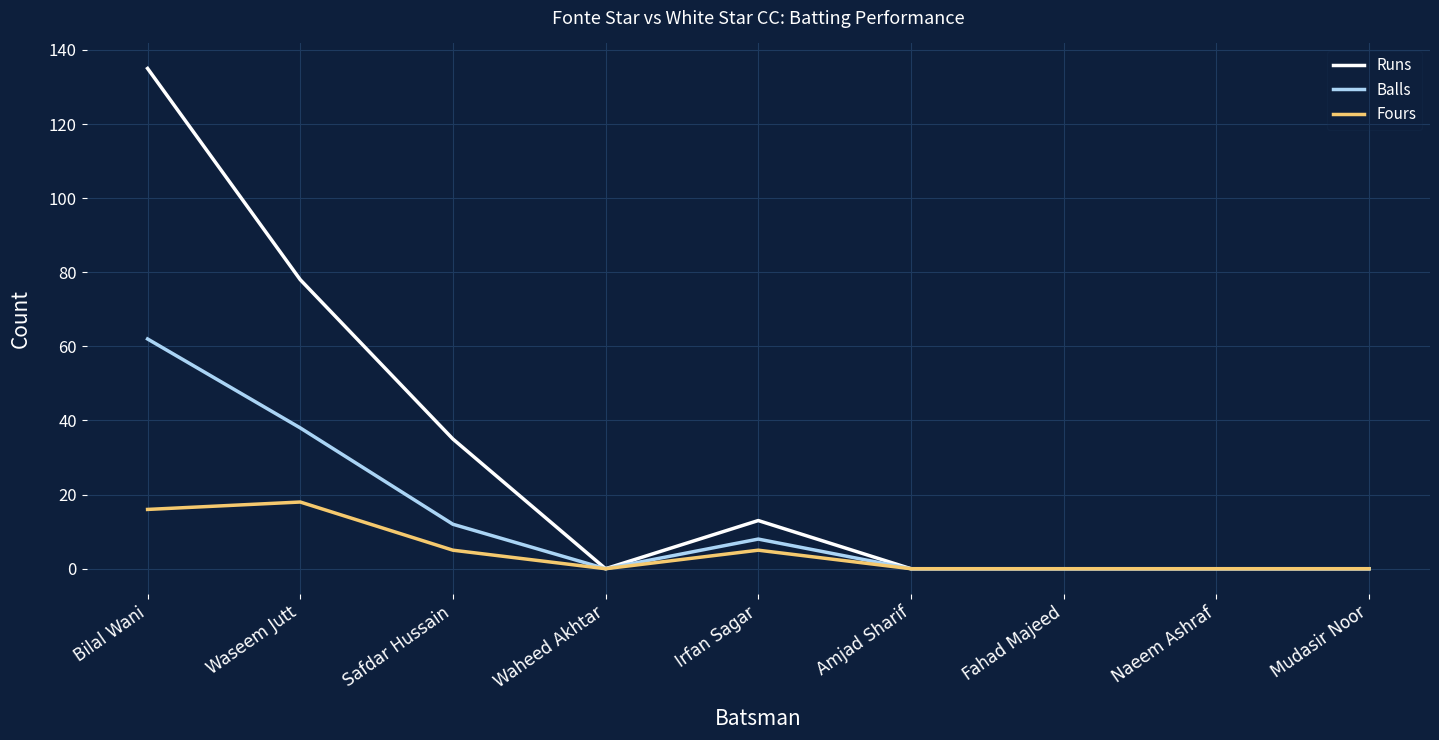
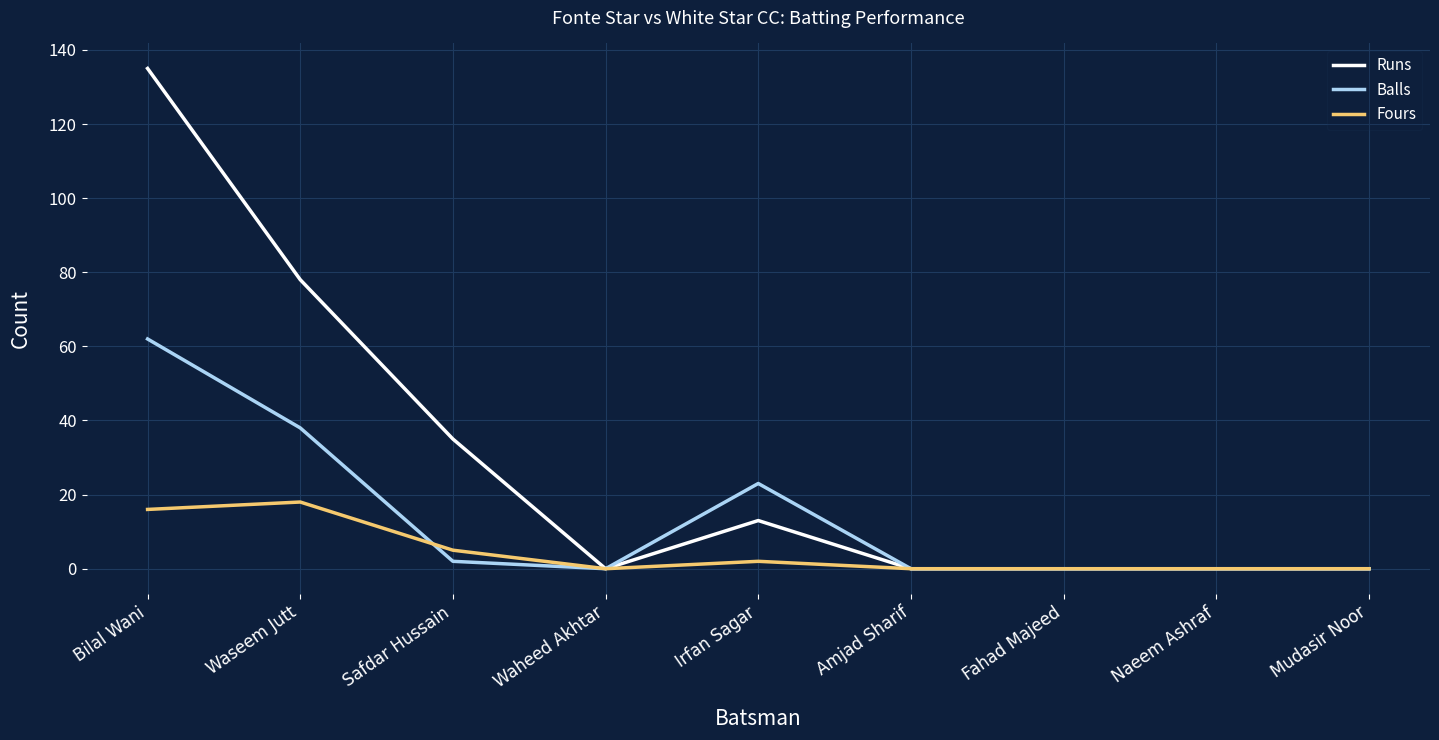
  {
    "Runs": {
      "Bilal Wani": 135,
      "Waseem Jutt": 78,
      "Safdar Hussain": 35,
      "Irfan Sagar": 13
    },
    "Balls": {
      "Bilal Wani": 62,
      "Waseem Jutt": 38,
-     "Safdar Hussain": 12,
-     "Irfan Sagar": 8
+     "Safdar Hussain": 2,
+     "Irfan Sagar": 23
    },
    "Fours": {
      "Bilal Wani": 16,
      "Waseem Jutt": 18,
      "Safdar Hussain": 5,
-     "Irfan Sagar": 5
+     "Irfan Sagar": 2
    }
  }
